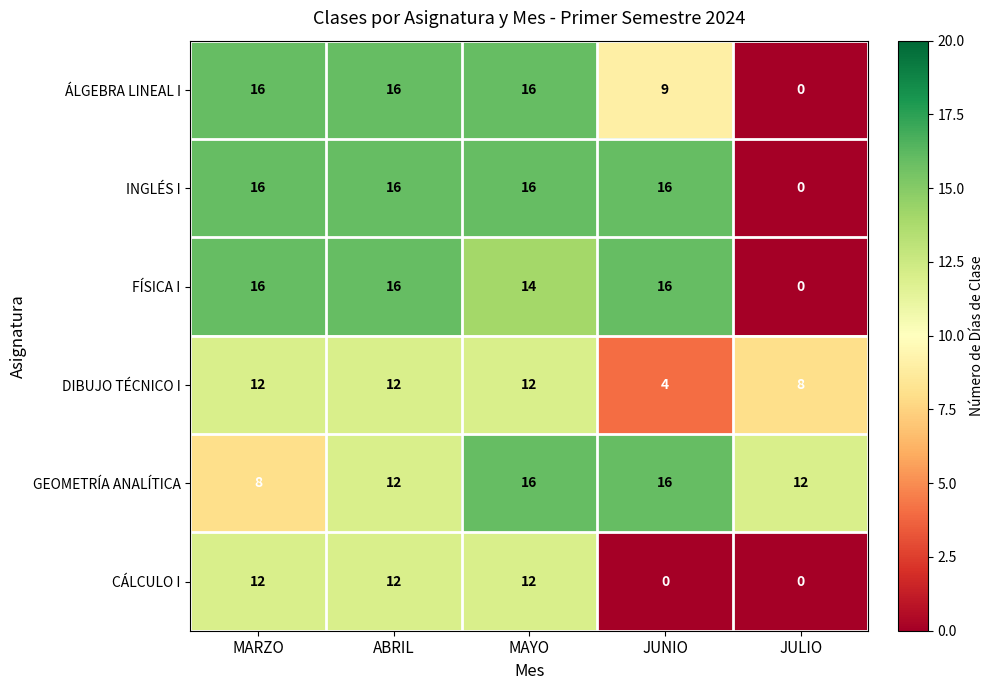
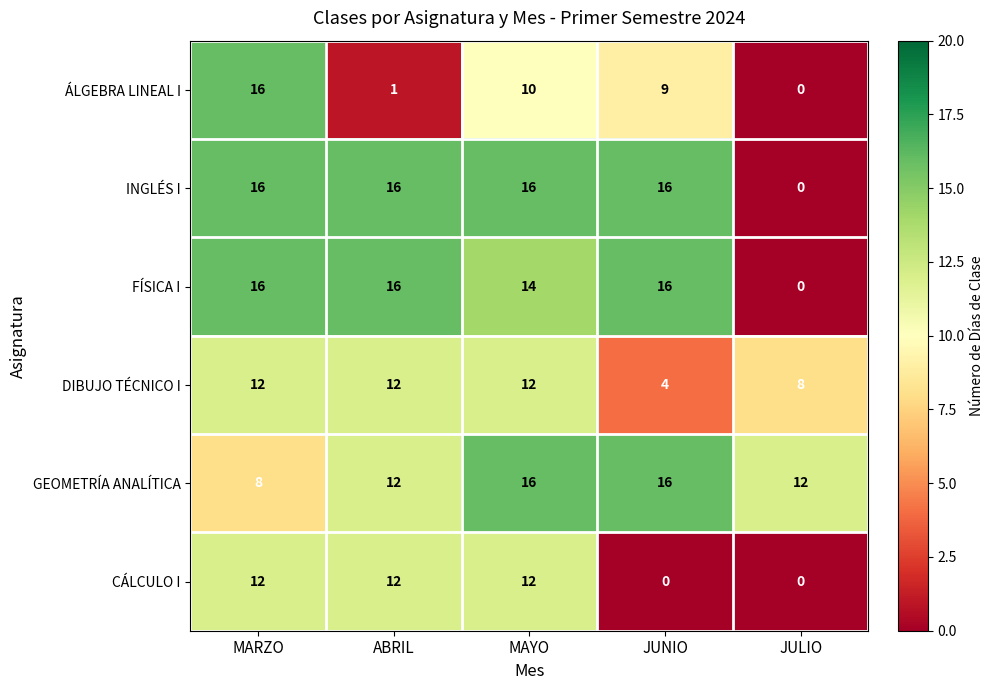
  {
    "ÁLGEBRA LINEAL I": {
      "MARZO": 16,
-     "ABRIL": 16,
-     "MAYO": 16,
+     "ABRIL": 1,
+     "MAYO": 10,
      "JUNIO": 9,
      "JULIO": 0
    },
    "INGLÉS I": {
      "MARZO": 16,
      "ABRIL": 16,
      "MAYO": 16,
      "JUNIO": 16,
      "JULIO": 0
    },
    "FÍSICA I": {
      "MARZO": 16,
      "ABRIL": 16,
      "MAYO": 14,
      "JUNIO": 16,
      "JULIO": 0
    },
    "DIBUJO TÉCNICO I": {
      "MARZO": 12,
      "ABRIL": 12,
      "MAYO": 12,
      "JUNIO": 4,
      "JULIO": 8
    },
    "GEOMETRÍA ANALÍTICA": {
      "MARZO": 8,
      "ABRIL": 12,
      "MAYO": 16,
      "JUNIO": 16,
      "JULIO": 12
    },
    "CÁLCULO I": {
      "MARZO": 12,
      "ABRIL": 12,
      "MAYO": 12,
      "JUNIO": 0,
      "JULIO": 0
    }
  }
